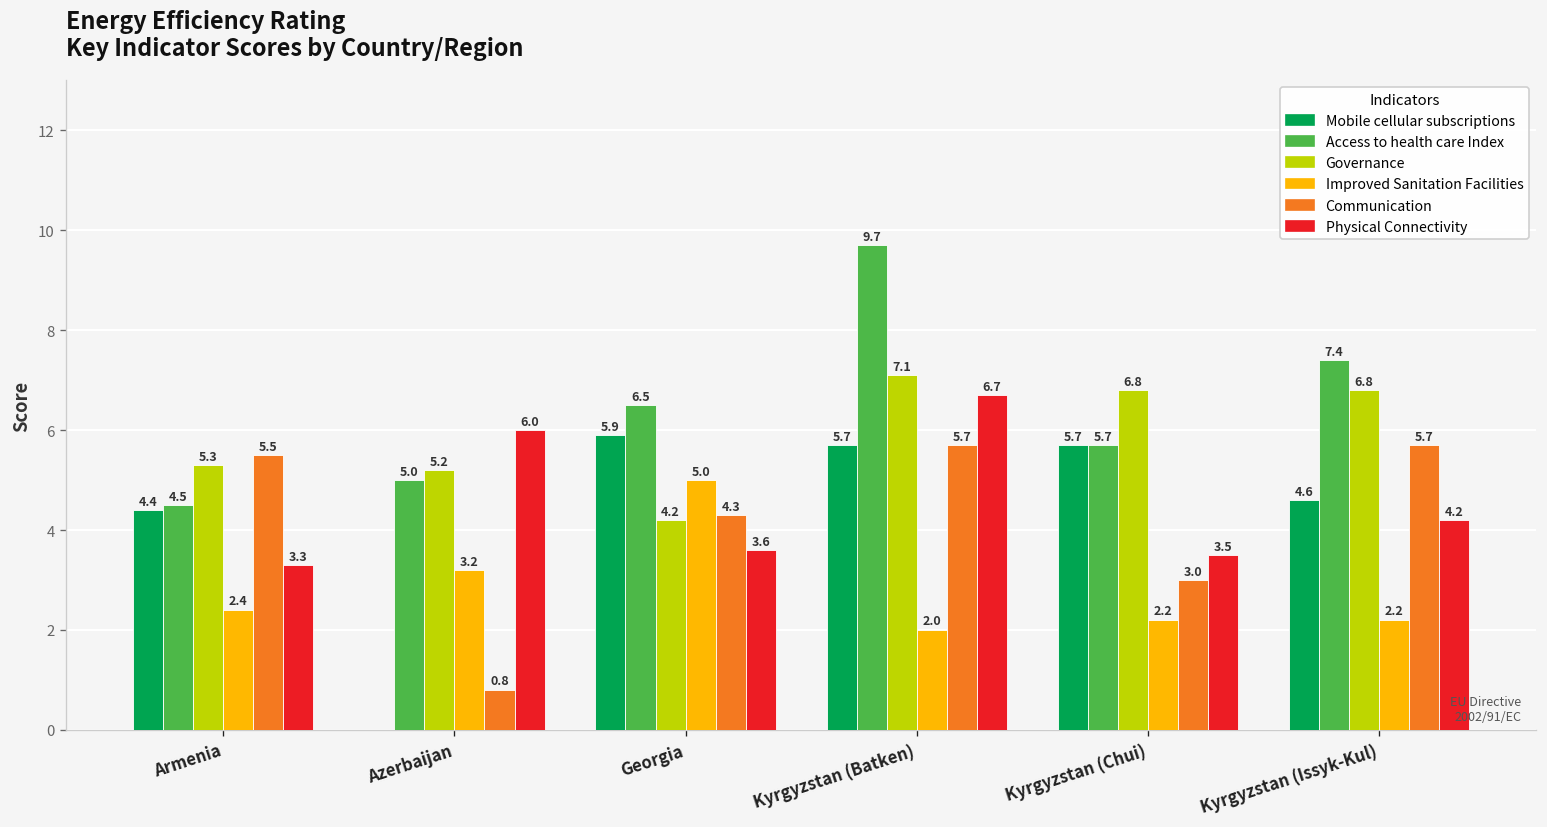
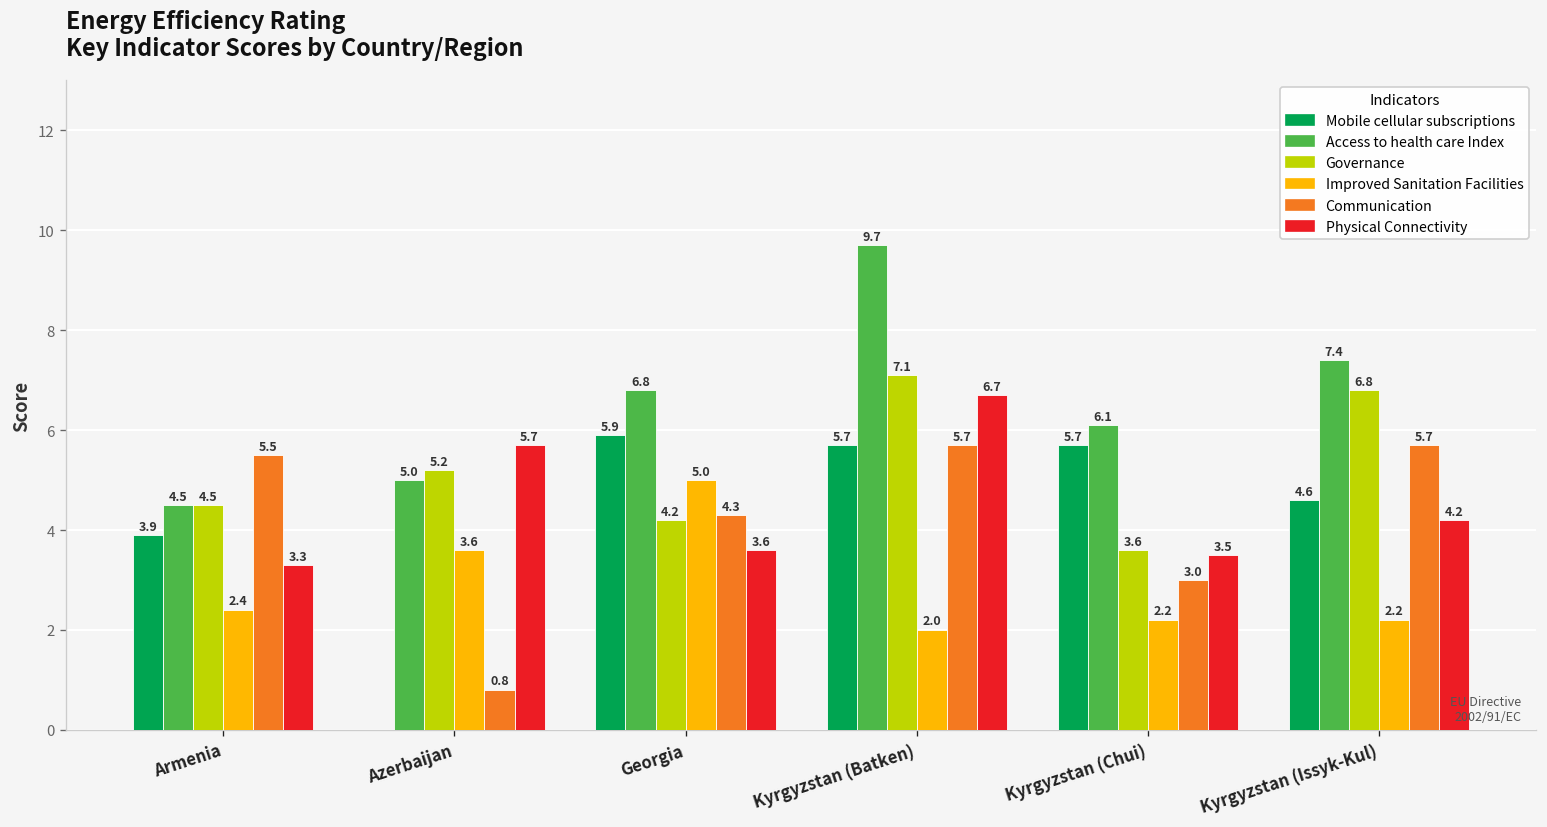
  {
    "Mobile cellular subscriptions": {
-     "Armenia": 4.4,
+     "Armenia": 3.9,
      "Georgia": 5.9,
      "Kyrgyzstan (Batken)": 5.7,
      "Kyrgyzstan (Chui)": 5.7,
      "Kyrgyzstan (Issyk-Kul)": 4.6
    },
    "Access to health care Index": {
      "Armenia": 4.5,
      "Azerbaijan": 5.0,
-     "Georgia": 6.5,
+     "Georgia": 6.8,
      "Kyrgyzstan (Batken)": 9.7,
-     "Kyrgyzstan (Chui)": 5.7,
+     "Kyrgyzstan (Chui)": 6.1,
      "Kyrgyzstan (Issyk-Kul)": 7.4
    },
    "Governance": {
-     "Armenia": 5.3,
+     "Armenia": 4.5,
      "Azerbaijan": 5.2,
      "Georgia": 4.2,
      "Kyrgyzstan (Batken)": 7.1,
-     "Kyrgyzstan (Chui)": 6.8,
+     "Kyrgyzstan (Chui)": 3.6,
      "Kyrgyzstan (Issyk-Kul)": 6.8
    },
    "Improved Sanitation Facilities": {
      "Armenia": 2.4,
-     "Azerbaijan": 3.2,
+     "Azerbaijan": 3.6,
      "Georgia": 5.0,
      "Kyrgyzstan (Batken)": 2.0,
      "Kyrgyzstan (Chui)": 2.2,
      "Kyrgyzstan (Issyk-Kul)": 2.2
    },
    "Communication": {
      "Armenia": 5.5,
      "Azerbaijan": 0.8,
      "Georgia": 4.3,
      "Kyrgyzstan (Batken)": 5.7,
      "Kyrgyzstan (Chui)": 3.0,
      "Kyrgyzstan (Issyk-Kul)": 5.7
    },
    "Physical Connectivity": {
      "Armenia": 3.3,
-     "Azerbaijan": 6.0,
+     "Azerbaijan": 5.7,
      "Georgia": 3.6,
      "Kyrgyzstan (Batken)": 6.7,
      "Kyrgyzstan (Chui)": 3.5,
      "Kyrgyzstan (Issyk-Kul)": 4.2
    }
  }
